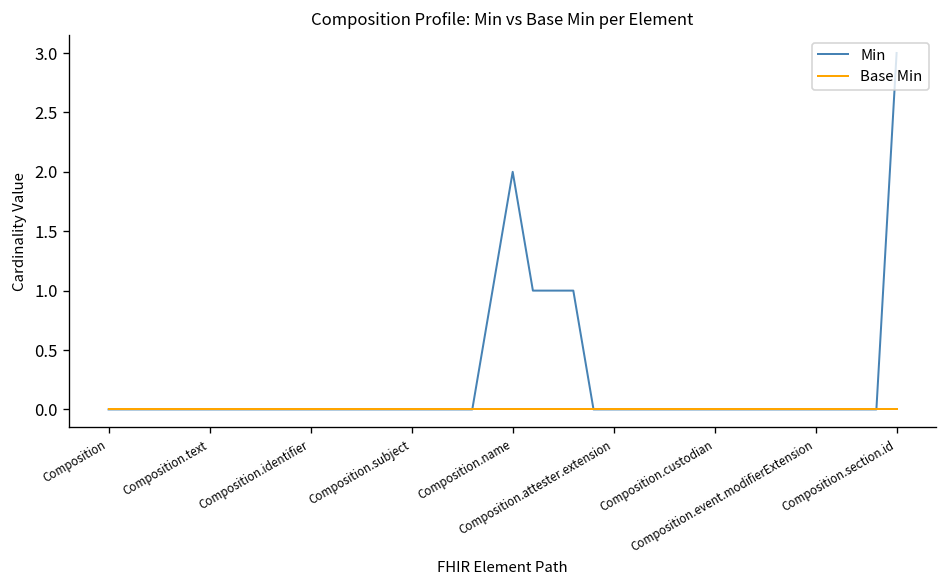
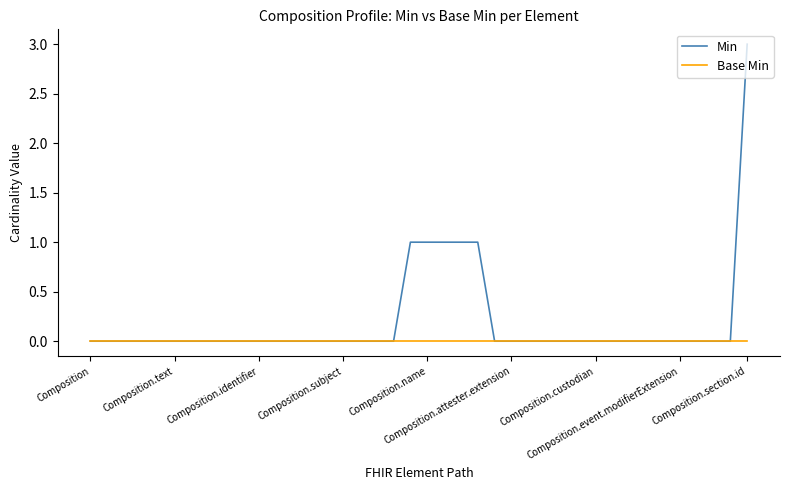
  {
    "Min": {
-     "Composition.name": 2
+     "Composition.name": 1
    },
    "Base Min": {
      "Composition.name": 0,
      "Composition.section.id": 0
    }
  }
